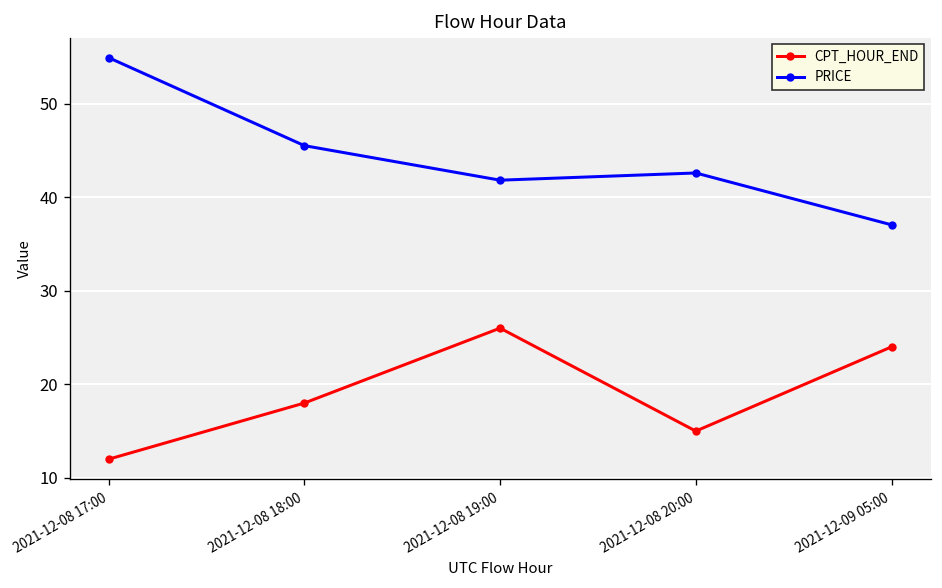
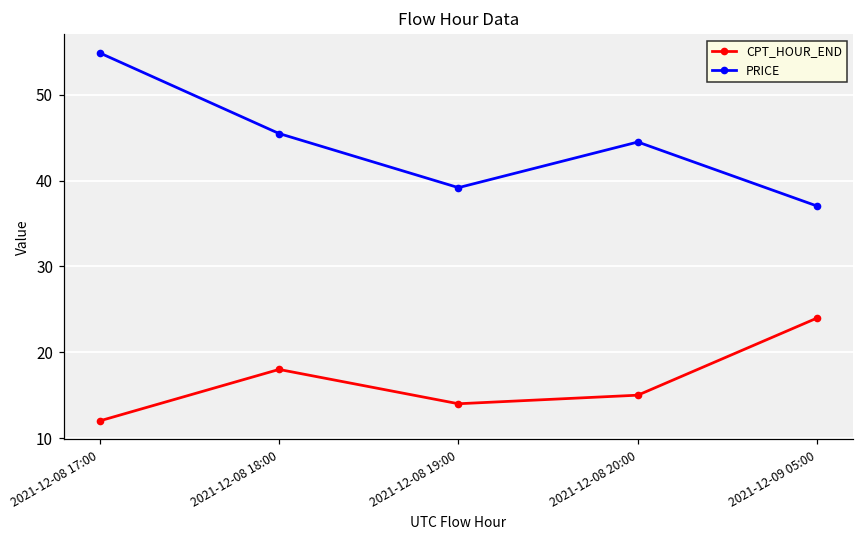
  {
    "CPT_HOUR_END": {
      "2021-12-08 17:00": 12,
      "2021-12-08 18:00": 18,
-     "2021-12-08 19:00": 26,
+     "2021-12-08 19:00": 14,
      "2021-12-08 20:00": 15,
      "2021-12-09 05:00": 24
    },
    "PRICE": {
      "2021-12-08 17:00": 55,
      "2021-12-08 18:00": 46,
-     "2021-12-08 19:00": 42,
-     "2021-12-08 20:00": 43,
+     "2021-12-08 19:00": 39,
+     "2021-12-08 20:00": 45,
      "2021-12-09 05:00": 37
    }
  }
